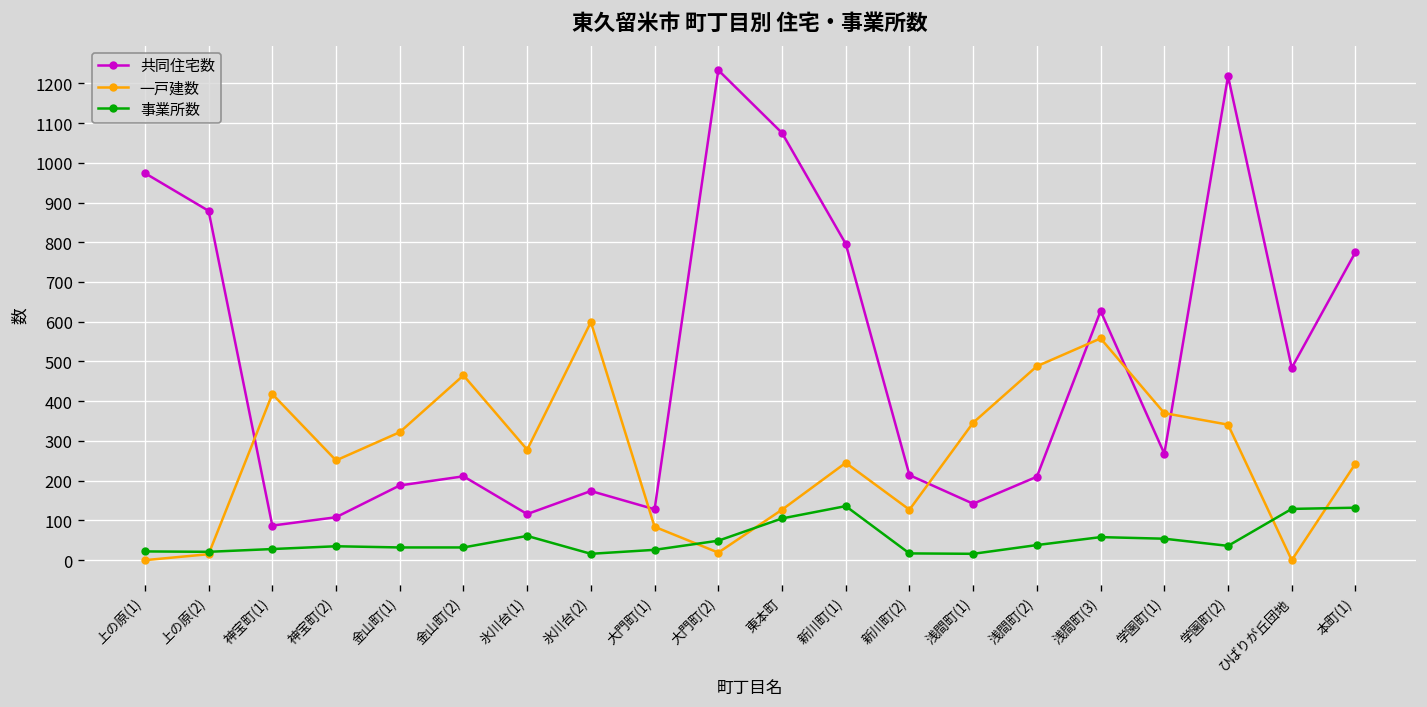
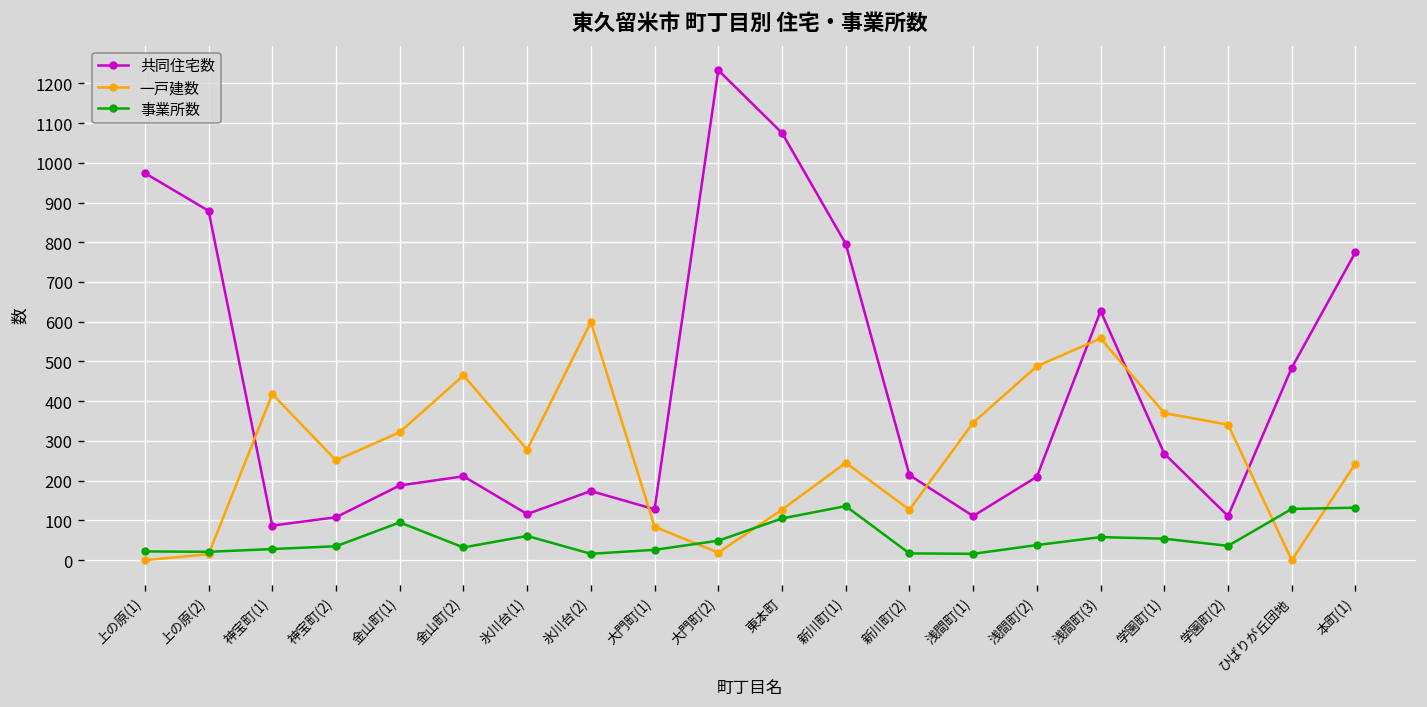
  {
    "共同住宅数": {
      "上の原(1)": 970,
      "上の原(2)": 880,
      "神宝町(1)": 90,
      "神宝町(2)": 110,
      "金山町(1)": 190,
      "金山町(2)": 210,
      "氷川台(1)": 120,
      "氷川台(2)": 170,
      "大門町(1)": 130,
      "大門町(2)": 1230,
      "東本町": 1080,
      "新川町(1)": 800,
      "新川町(2)": 210,
-     "浅間町(1)": 140,
+     "浅間町(1)": 110,
      "浅間町(2)": 210,
      "浅間町(3)": 630,
      "学園町(1)": 270,
-     "学園町(2)": 1220,
+     "学園町(2)": 110,
      "ひばりが丘団地": 480,
      "本町(1)": 780
    },
    "一戸建数": {
      "上の原(1)": 0,
      "神宝町(1)": 420,
      "神宝町(2)": 250,
      "金山町(1)": 320,
      "金山町(2)": 470,
      "氷川台(1)": 280,
      "氷川台(2)": 600,
      "大門町(1)": 80,
      "大門町(2)": 20,
      "東本町": 130,
      "新川町(1)": 250,
      "新川町(2)": 130,
      "浅間町(1)": 350,
      "浅間町(2)": 490,
      "浅間町(3)": 560,
      "学園町(1)": 370,
      "学園町(2)": 340,
      "ひばりが丘団地": 0,
      "本町(1)": 240
    },
    "事業所数": {
      "上の原(1)": 20,
      "神宝町(1)": 30,
      "神宝町(2)": 40,
-     "金山町(1)": 30,
+     "金山町(1)": 100,
      "金山町(2)": 30,
      "氷川台(1)": 60,
      "氷川台(2)": 20,
      "大門町(1)": 30,
      "大門町(2)": 50,
      "東本町": 110,
      "新川町(1)": 140,
      "新川町(2)": 20,
      "浅間町(1)": 20,
      "浅間町(2)": 40,
      "浅間町(3)": 60,
      "学園町(1)": 50,
      "学園町(2)": 40,
      "ひばりが丘団地": 130,
      "本町(1)": 130
    }
  }
